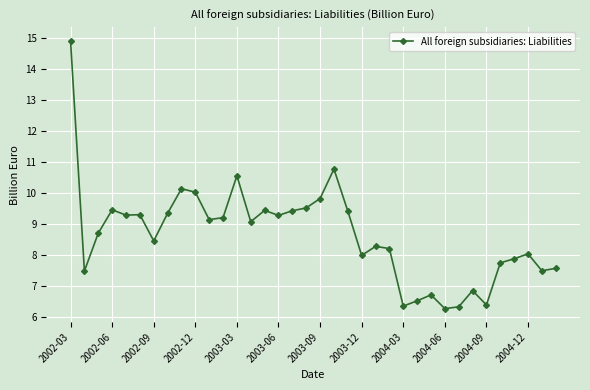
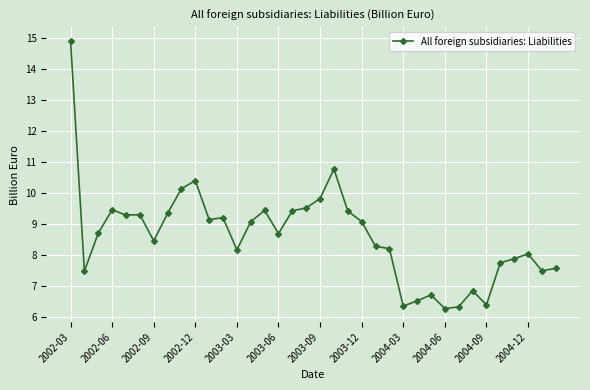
  {
    "2002-03": 14.9,
    "2002-06": 9.5,
    "2002-09": 8.5,
-   "2002-12": 10.0,
-   "2003-03": 10.6,
-   "2003-06": 9.3,
+   "2002-12": 10.4,
+   "2003-03": 8.2,
+   "2003-06": 8.7,
    "2003-09": 9.8,
-   "2003-12": 8.0,
+   "2003-12": 9.1,
    "2004-03": 6.4,
    "2004-06": 6.3,
    "2004-09": 6.4,
    "2004-12": 8.0
  }
